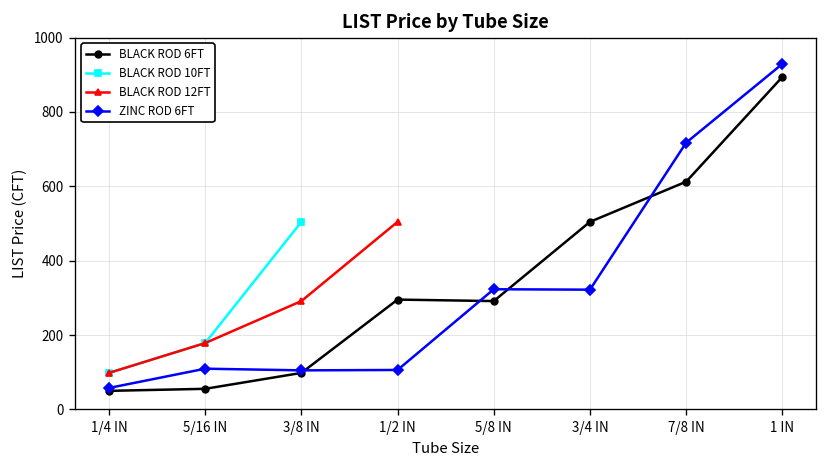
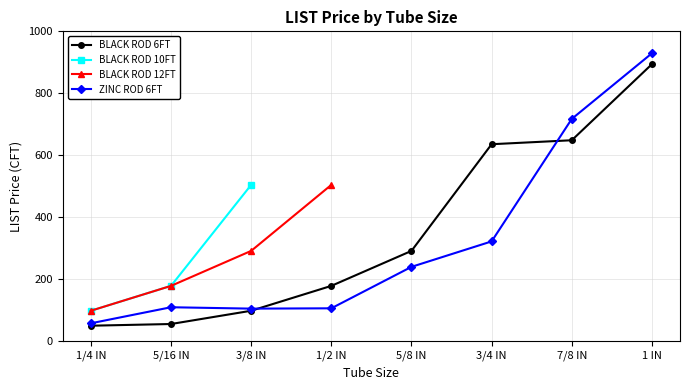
  {
    "BLACK ROD 6FT": {
      "5/16 IN": 60,
-     "1/2 IN": 300,
+     "1/2 IN": 180,
      "5/8 IN": 290,
-     "3/4 IN": 500,
-     "7/8 IN": 610,
+     "3/4 IN": 640,
+     "7/8 IN": 650,
      "1 IN": 890
    },
    "BLACK ROD 10FT": {
      "3/8 IN": 500
    },
    "BLACK ROD 12FT": {
      "3/8 IN": 290,
      "1/2 IN": 500
    },
    "ZINC ROD 6FT": {
      "5/16 IN": 110,
      "1/2 IN": 110,
-     "5/8 IN": 320,
+     "5/8 IN": 240,
      "3/4 IN": 320,
      "7/8 IN": 720,
      "1 IN": 930
    }
  }
